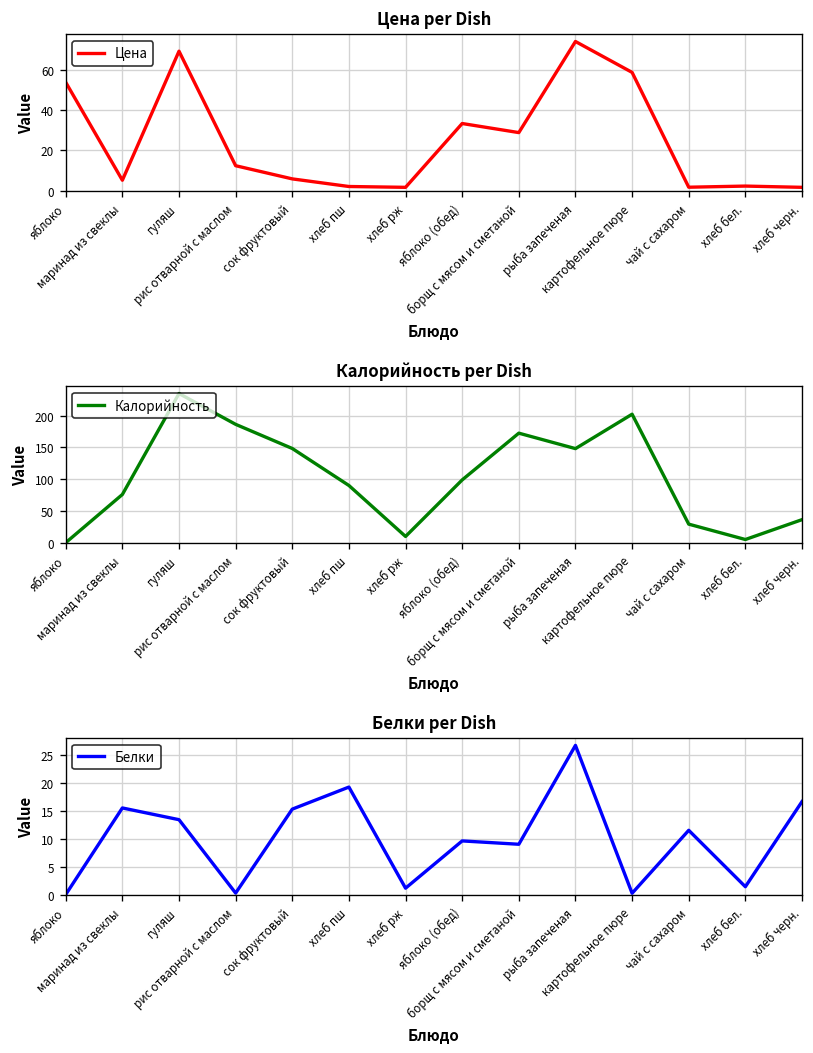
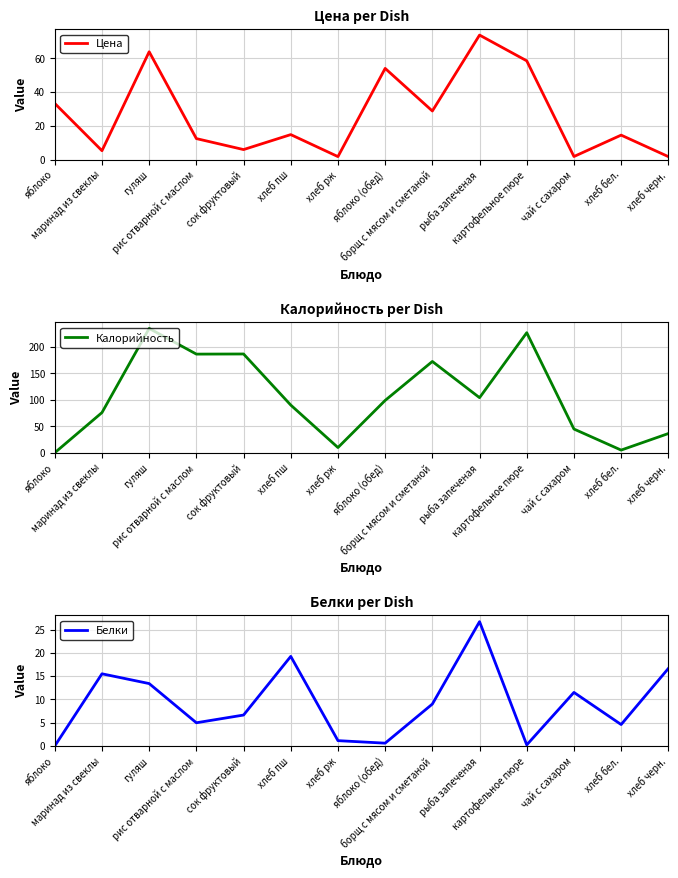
  {
    "Цена per Dish": {
-     "яблоко": 54,
+     "яблоко": 33,
      "маринад из свеклы": 5,
-     "гуляш": 69,
+     "гуляш": 64,
      "рис отварной с маслом": 12,
      "сок фруктовый": 6,
-     "хлеб пш": 2,
+     "хлеб пш": 15,
      "хлеб рж": 2,
-     "яблоко (обед)": 33,
+     "яблоко (обед)": 54,
      "борщ с мясом и сметаной": 29,
      "рыба запеченая": 74,
      "картофельное пюре": 59,
      "чай с сахаром": 2,
-     "хлеб бел.": 2,
+     "хлеб бел.": 14,
      "хлеб черн.": 2
    },
    "Калорийность per Dish": {
      "яблоко": 0,
      "маринад из свеклы": 80,
      "рис отварной с маслом": 190,
-     "сок фруктовый": 150,
+     "сок фруктовый": 190,
      "хлеб пш": 90,
      "хлеб рж": 10,
      "яблоко (обед)": 100,
      "борщ с мясом и сметаной": 170,
-     "рыба запеченая": 150,
-     "картофельное пюре": 200,
-     "чай с сахаром": 30,
+     "рыба запеченая": 100,
+     "картофельное пюре": 230,
+     "чай с сахаром": 40,
      "хлеб бел.": 10,
      "хлеб черн.": 40
    },
    "Белки per Dish": {
      "яблоко": 0,
      "маринад из свеклы": 16,
      "гуляш": 13,
-     "рис отварной с маслом": 0,
-     "сок фруктовый": 15,
+     "рис отварной с маслом": 5,
+     "сок фруктовый": 7,
      "хлеб пш": 19,
      "хлеб рж": 1,
-     "яблоко (обед)": 10,
+     "яблоко (обед)": 1,
      "борщ с мясом и сметаной": 9,
      "рыба запеченая": 27,
      "картофельное пюре": 0,
      "чай с сахаром": 12,
-     "хлеб бел.": 1,
+     "хлеб бел.": 5,
      "хлеб черн.": 17
    }
  }
